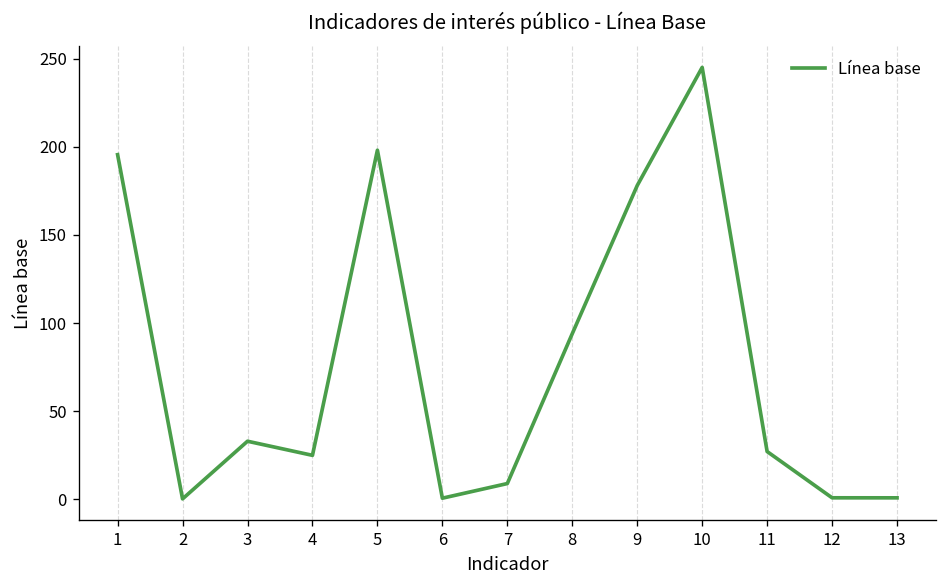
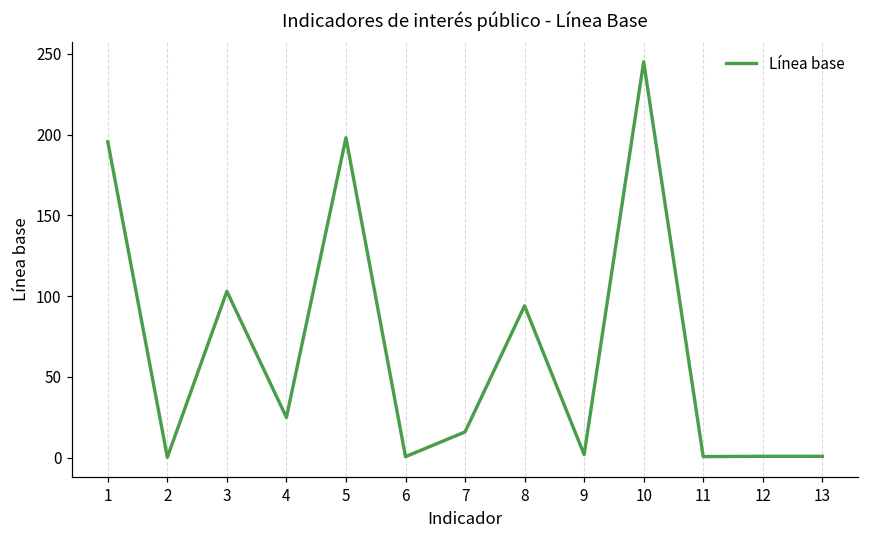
  {
    "1": 196,
    "2": 0,
-   "3": 33,
+   "3": 103,
    "4": 25,
    "5": 198,
    "6": 1,
-   "7": 9,
+   "7": 16,
    "8": 94,
-   "9": 178,
+   "9": 2,
    "10": 245,
-   "11": 27,
+   "11": 1,
    "12": 1,
    "13": 1
  }
